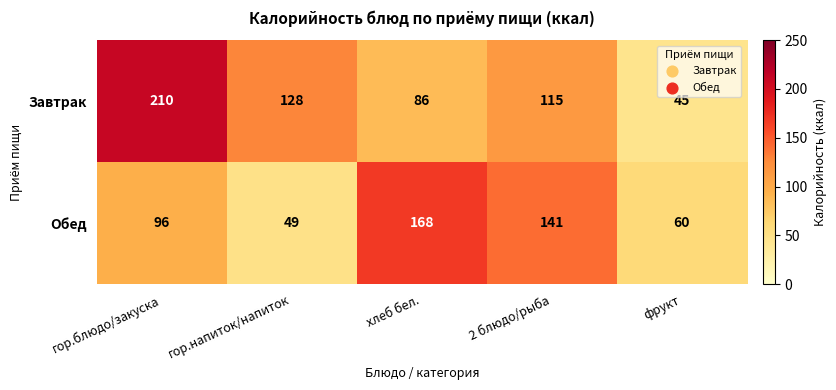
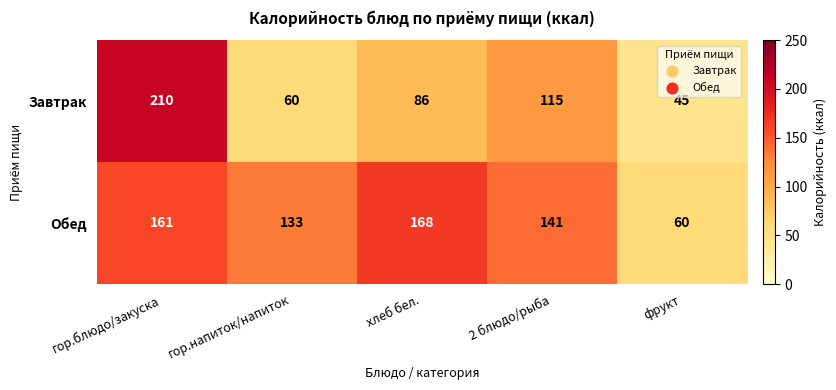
  {
    "Завтрак": {
      "гор.блюдо/закуска": 210,
-     "гор.напиток/напиток": 128,
+     "гор.напиток/напиток": 60,
      "хлеб бел.": 86,
      "2 блюдо/рыба": 115
    },
    "Обед": {
-     "гор.блюдо/закуска": 96,
-     "гор.напиток/напиток": 49,
+     "гор.блюдо/закуска": 161,
+     "гор.напиток/напиток": 133,
      "хлеб бел.": 168,
      "2 блюдо/рыба": 141,
      "фрукт": 60
    }
  }
